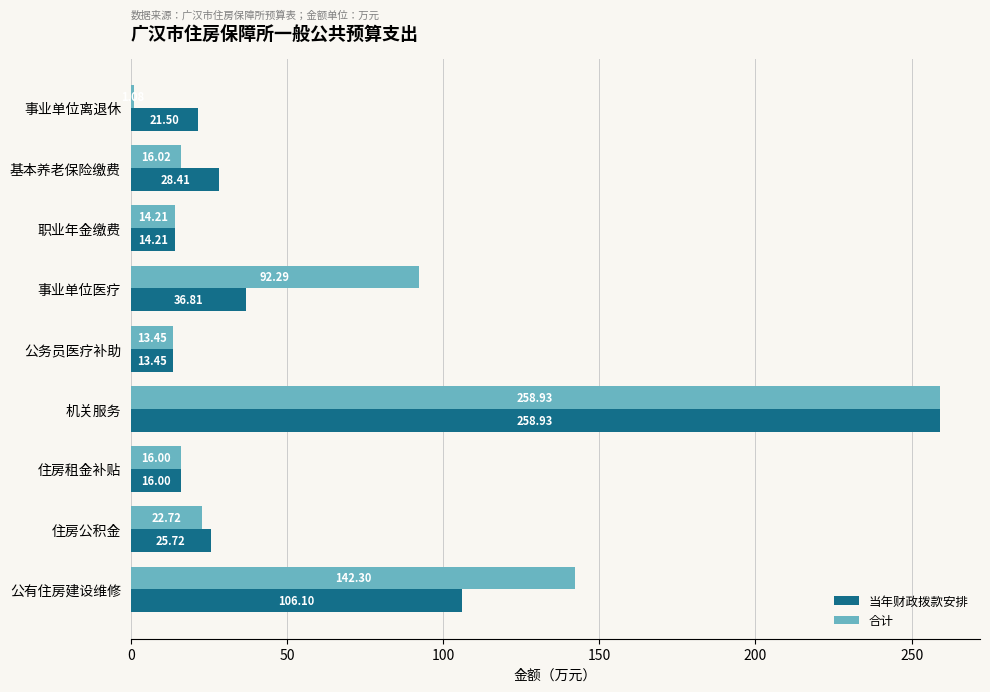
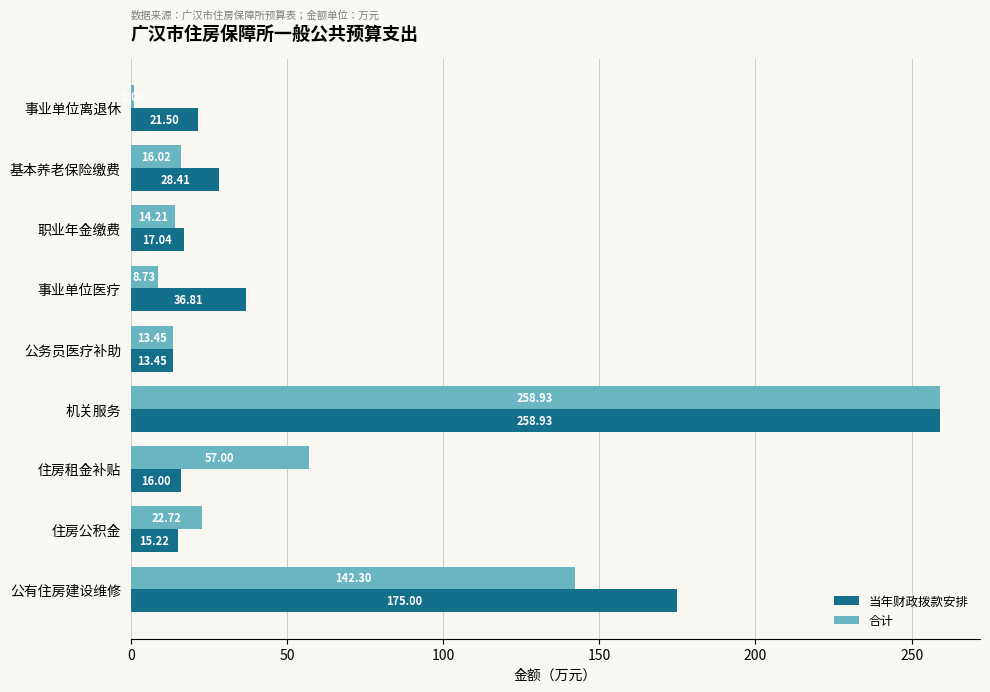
  {
    "当年财政拨款安排": {
      "事业单位离退休": 21.50,
      "基本养老保险缴费": 28.41,
-     "职业年金缴费": 14.21,
+     "职业年金缴费": 17.04,
      "事业单位医疗": 36.81,
      "公务员医疗补助": 13.45,
      "机关服务": 258.93,
      "住房租金补贴": 16.00,
-     "住房公积金": 25.72,
-     "公有住房建设维修": 106.10
+     "住房公积金": 15.22,
+     "公有住房建设维修": 175.00
    },
    "合计": {
      "基本养老保险缴费": 16.02,
      "职业年金缴费": 14.21,
-     "事业单位医疗": 92.29,
+     "事业单位医疗": 8.73,
      "公务员医疗补助": 13.45,
      "机关服务": 258.93,
-     "住房租金补贴": 16.00,
+     "住房租金补贴": 57.00,
      "住房公积金": 22.72,
      "公有住房建设维修": 142.30
    }
  }
